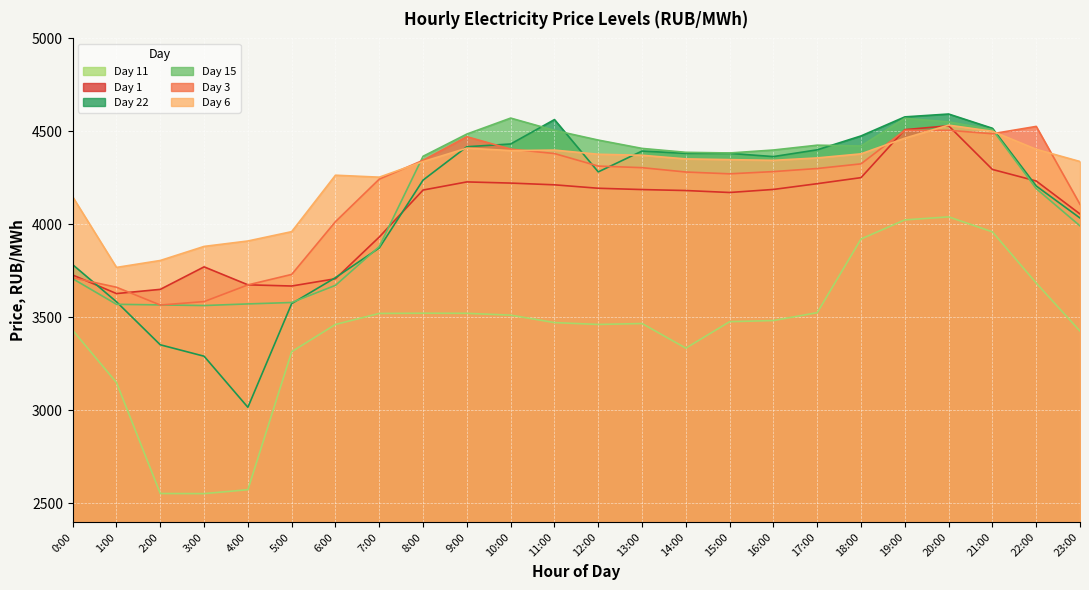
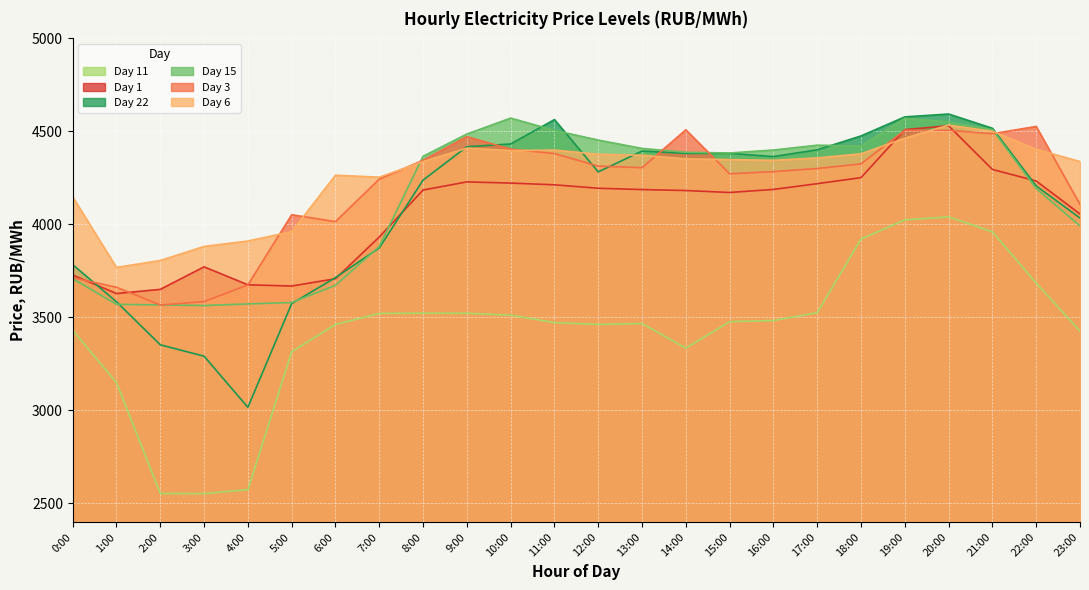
  {
    "Day 11": {
      "0:00": 3430,
      "1:00": 3150,
      "2:00": 2550,
      "3:00": 2550,
      "4:00": 2570,
      "5:00": 3320,
      "6:00": 3460,
      "7:00": 3520,
      "8:00": 3520,
      "9:00": 3520,
      "10:00": 3510,
      "11:00": 3470,
      "12:00": 3460,
      "13:00": 3470,
      "14:00": 3330,
      "15:00": 3480,
      "16:00": 3480,
      "17:00": 3530,
      "18:00": 3920,
      "19:00": 4020,
      "20:00": 4040,
      "21:00": 3960,
      "22:00": 3680,
      "23:00": 3430
    },
    "Day 1": {
      "0:00": 3730,
      "1:00": 3630,
      "2:00": 3650,
      "3:00": 3770,
      "5:00": 3670,
      "7:00": 3930,
      "8:00": 4180,
      "9:00": 4230,
      "10:00": 4220,
      "11:00": 4210,
      "12:00": 4190,
      "13:00": 4190,
      "14:00": 4180,
      "15:00": 4170,
      "16:00": 4190,
      "17:00": 4220,
      "18:00": 4250,
      "21:00": 4300,
      "22:00": 4230,
      "23:00": 4060
    },
    "Day 22": {
      "0:00": 3780,
      "2:00": 3350,
      "3:00": 3290,
      "4:00": 3020,
      "8:00": 4240,
      "10:00": 4430,
      "11:00": 4560,
      "12:00": 4280,
      "13:00": 4390,
      "16:00": 4360,
      "17:00": 4400,
      "18:00": 4480,
      "20:00": 4590,
      "22:00": 4210,
      "23:00": 4030
    },
    "Day 15": {
      "3:00": 3560,
      "4:00": 3570,
      "6:00": 3670,
      "8:00": 4370,
      "9:00": 4490,
      "10:00": 4570,
      "11:00": 4510,
      "12:00": 4450,
      "13:00": 4410,
      "16:00": 4400,
      "17:00": 4430,
      "18:00": 4420,
      "20:00": 4550,
      "22:00": 4190,
      "23:00": 3990
    },
    "Day 3": {
      "1:00": 3660,
      "3:00": 3580,
-     "5:00": 3730,
+     "5:00": 4050,
      "6:00": 4010,
      "9:00": 4470,
      "11:00": 4380,
      "12:00": 4310,
      "13:00": 4300,
-     "14:00": 4280,
+     "14:00": 4510,
      "15:00": 4270,
      "16:00": 4280,
      "17:00": 4300,
      "18:00": 4330,
      "20:00": 4510,
      "22:00": 4530,
      "23:00": 4110
    },
    "Day 6": {
      "0:00": 4150,
      "1:00": 3770,
      "2:00": 3810,
      "3:00": 3880,
      "4:00": 3910,
      "5:00": 3960,
      "6:00": 4260,
      "11:00": 4400,
      "12:00": 4380,
      "13:00": 4370,
      "14:00": 4350,
      "15:00": 4350,
      "16:00": 4340,
      "17:00": 4360,
      "18:00": 4380,
      "19:00": 4460,
      "22:00": 4400,
      "23:00": 4340
    }
  }
